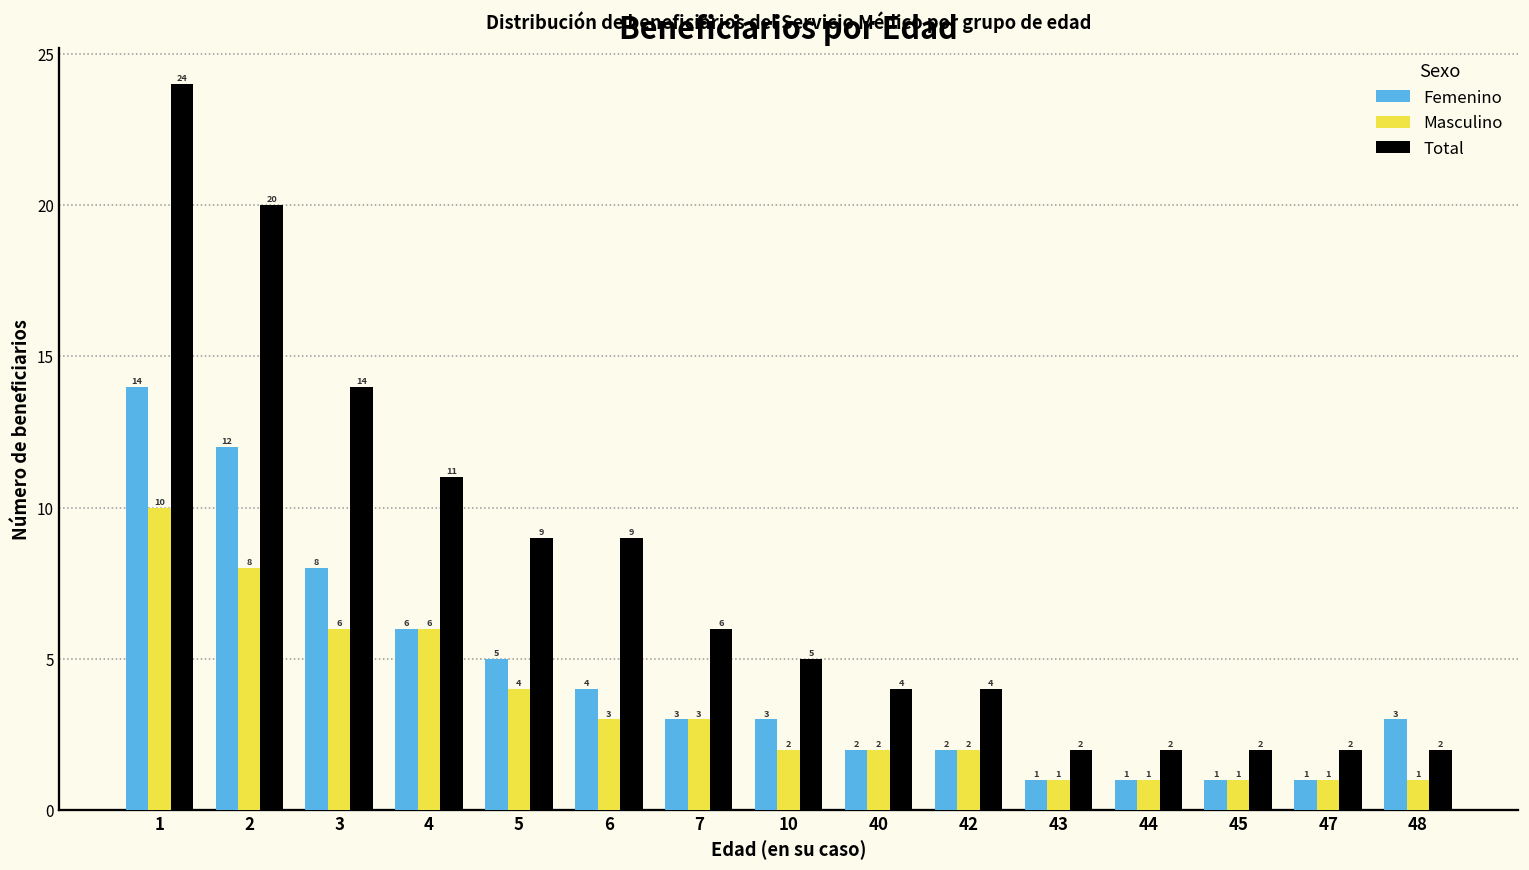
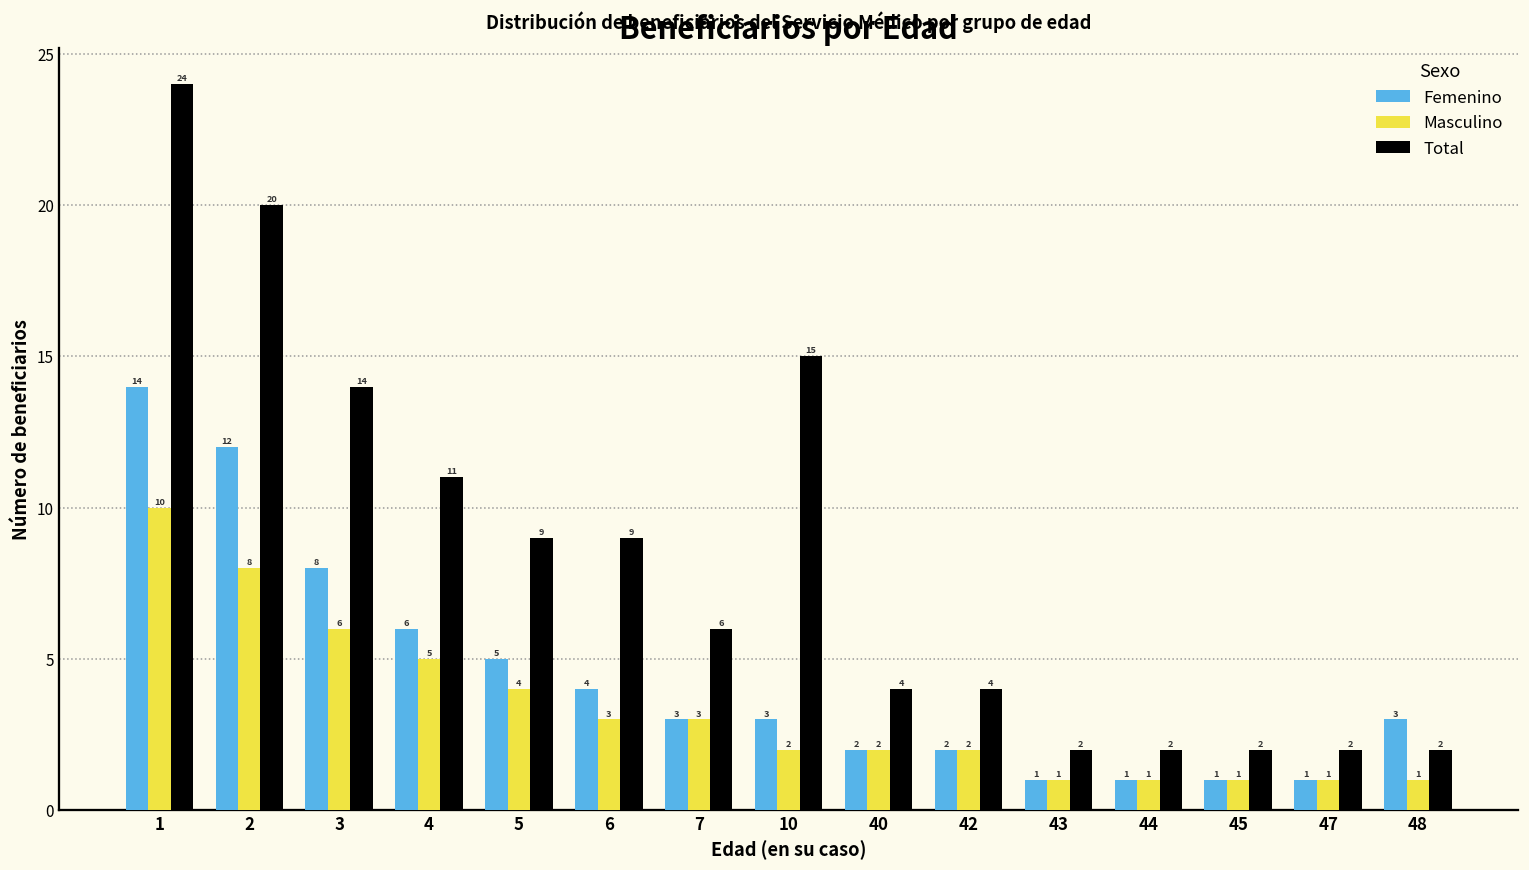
  {
    "Femenino": {
      "1": 14,
      "2": 12,
      "3": 8,
      "4": 6,
      "5": 5,
      "6": 4,
      "7": 3,
      "10": 3,
      "40": 2,
      "42": 2,
      "43": 1,
      "44": 1,
      "45": 1,
      "47": 1,
      "48": 3
    },
    "Masculino": {
      "1": 10,
      "2": 8,
      "3": 6,
-     "4": 6,
+     "4": 5,
      "5": 4,
      "6": 3,
      "7": 3,
      "10": 2,
      "40": 2,
      "42": 2,
      "43": 1,
      "44": 1,
      "45": 1,
      "47": 1,
      "48": 1
    },
    "Total": {
      "1": 24,
      "2": 20,
      "3": 14,
      "4": 11,
      "5": 9,
      "6": 9,
      "7": 6,
-     "10": 5,
+     "10": 15,
      "40": 4,
      "42": 4,
      "43": 2,
      "44": 2,
      "45": 2,
      "47": 2,
      "48": 2
    }
  }
